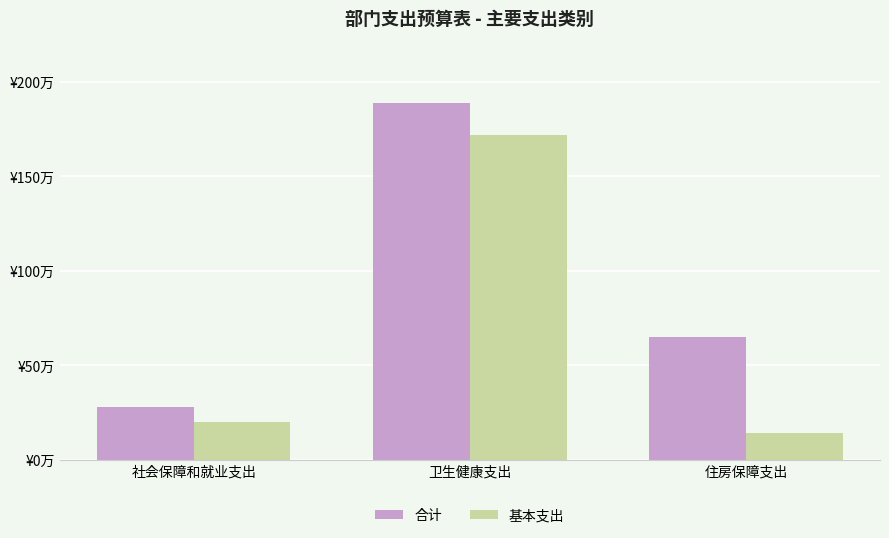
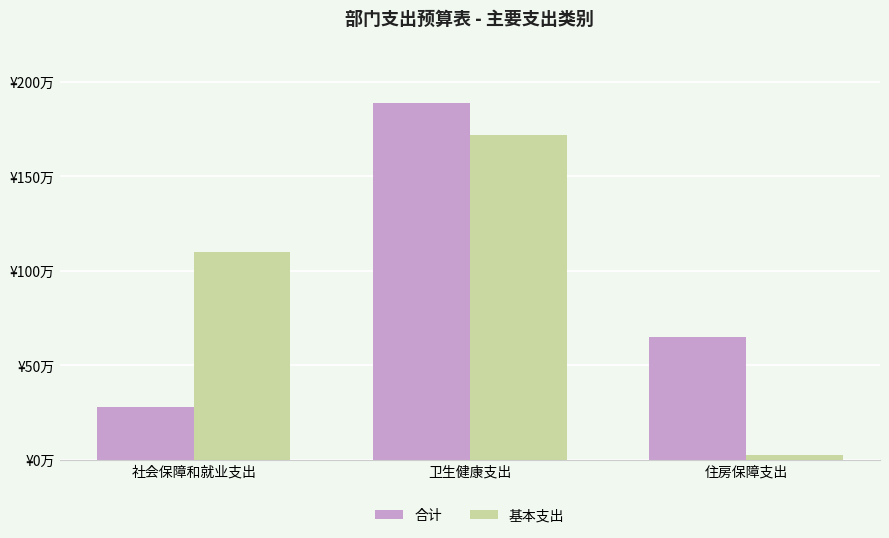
  {
    "合计": {
      "社会保障和就业支出": "¥28万",
      "卫生健康支出": "¥189万",
      "住房保障支出": "¥65万"
    },
    "基本支出": {
-     "社会保障和就业支出": "¥20万",
+     "社会保障和就业支出": "¥110万",
      "卫生健康支出": "¥172万",
-     "住房保障支出": "¥14万"
+     "住房保障支出": "¥3万"
    }
  }
